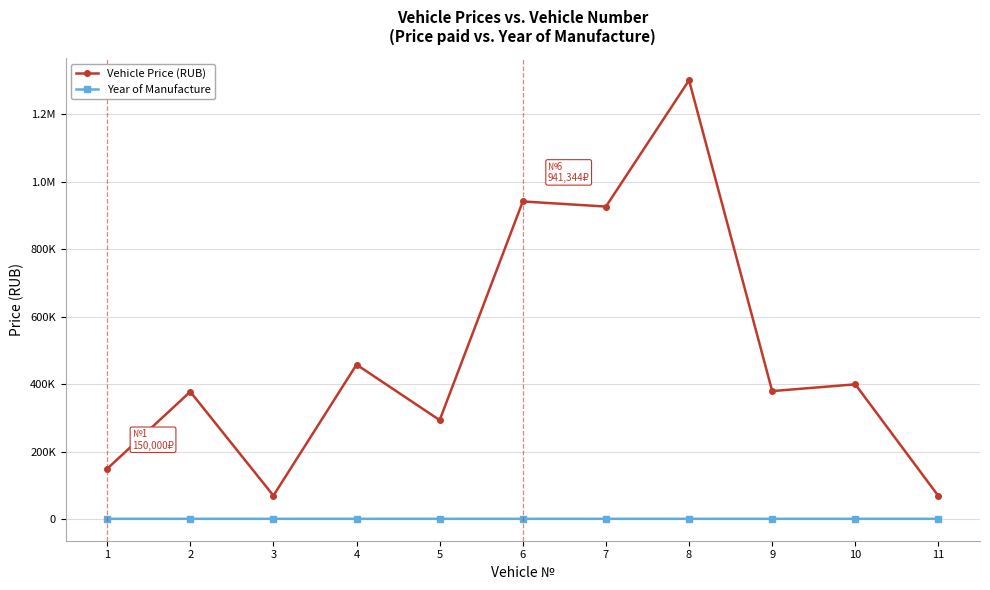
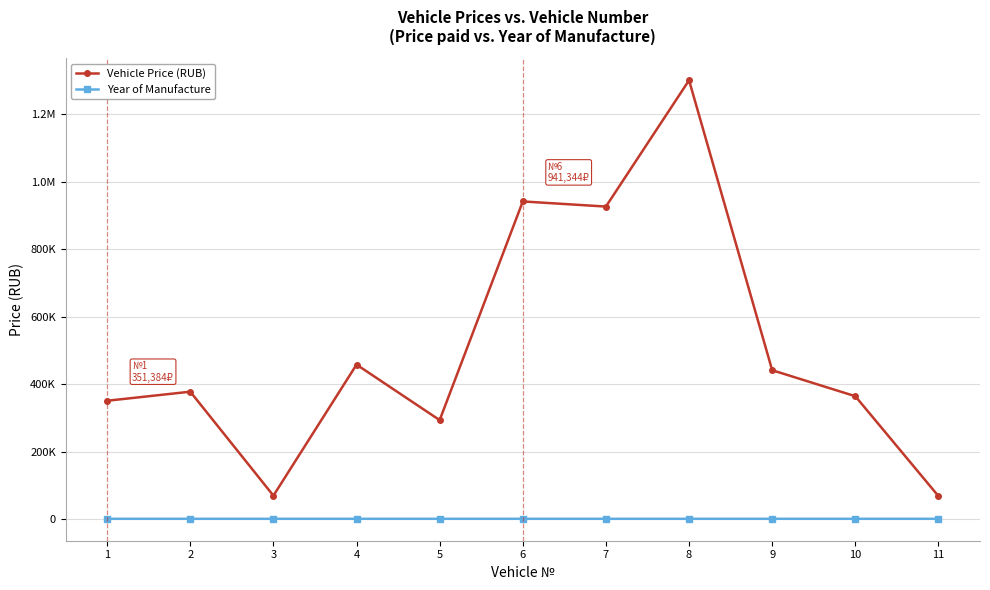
  {
    "Vehicle Price (RUB)": {
-     "1": "150,000₽",
-     "9": "380000",
-     "10": "400000"
+     "1": "351,384₽",
+     "9": "440000",
+     "10": "360000"
    },
    "Year of Manufacture": {
      "1": "0",
      "2": "0",
      "3": "0",
      "4": "0",
      "5": "0",
      "6": "0",
      "7": "0",
      "8": "0",
      "9": "0",
      "10": "0",
      "11": "0"
    }
  }
